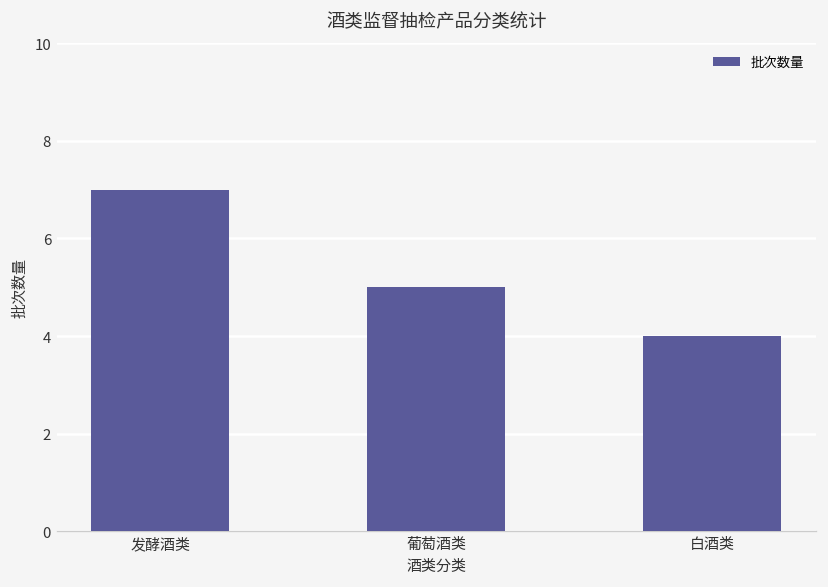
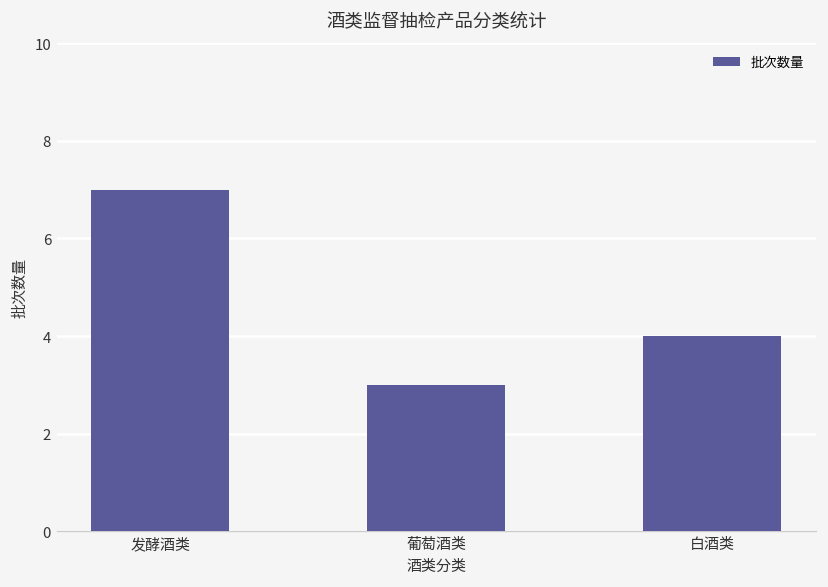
  {
    "发酵酒类": 7,
-   "葡萄酒类": 5,
+   "葡萄酒类": 3,
    "白酒类": 4
  }
